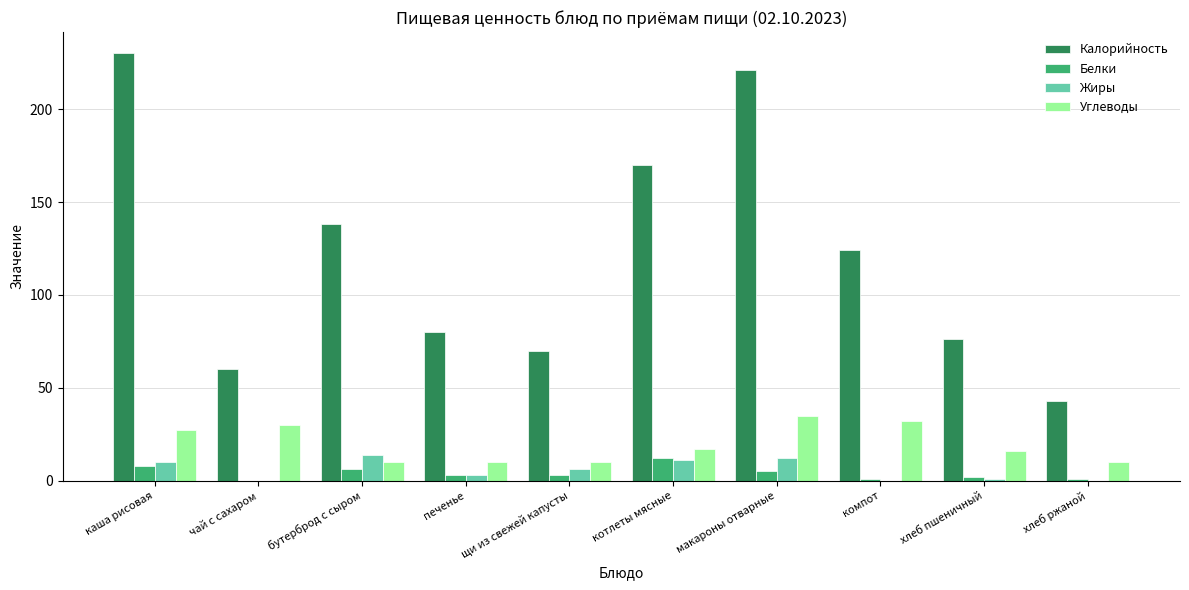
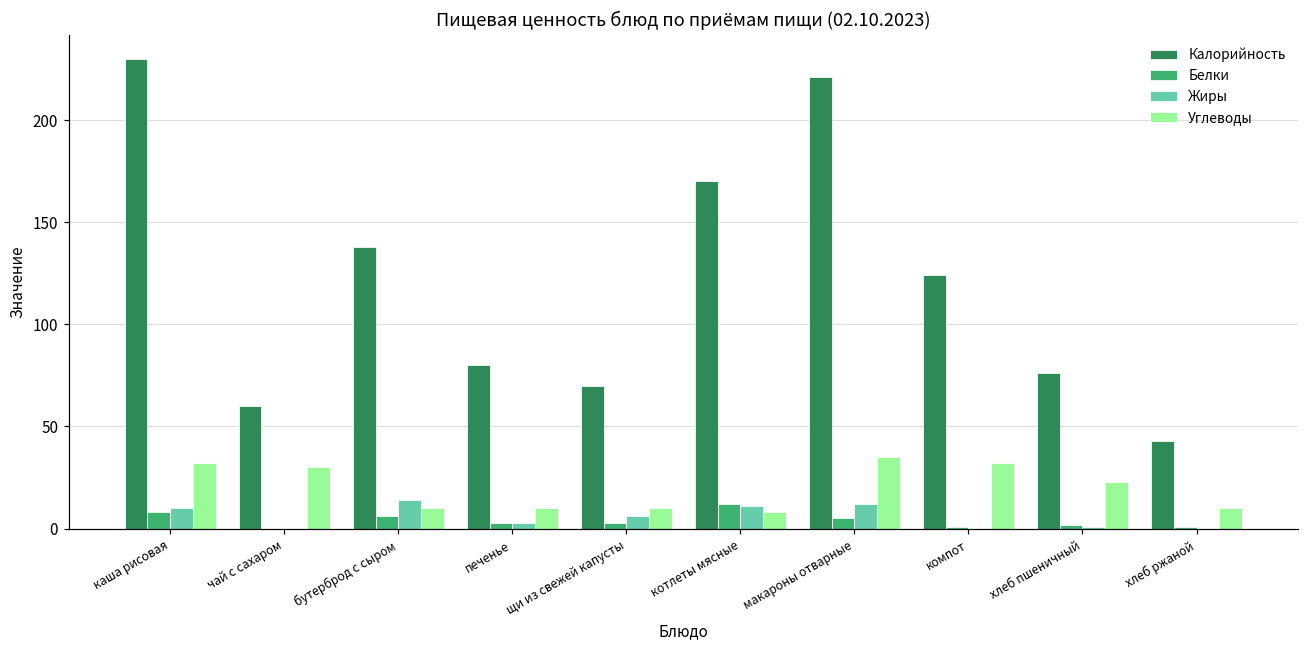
  {
    "Жиры": {
      "каша рисовая": 10,
      "чай с сахаром": 0,
      "бутерброд с сыром": 14,
      "печенье": 3,
      "щи из свежей капусты": 6,
      "котлеты мясные": 11,
      "макароны отварные": 12,
      "компот": 0,
      "хлеб ржаной": 0
    },
    "Углеводы": {
-     "каша рисовая": 27,
+     "каша рисовая": 32,
      "чай с сахаром": 30,
      "бутерброд с сыром": 10,
      "печенье": 10,
      "щи из свежей капусты": 10,
-     "котлеты мясные": 17,
+     "котлеты мясные": 8,
      "макароны отварные": 35,
      "компот": 32,
-     "хлеб пшеничный": 16,
+     "хлеб пшеничный": 23,
      "хлеб ржаной": 10
    }
  }
